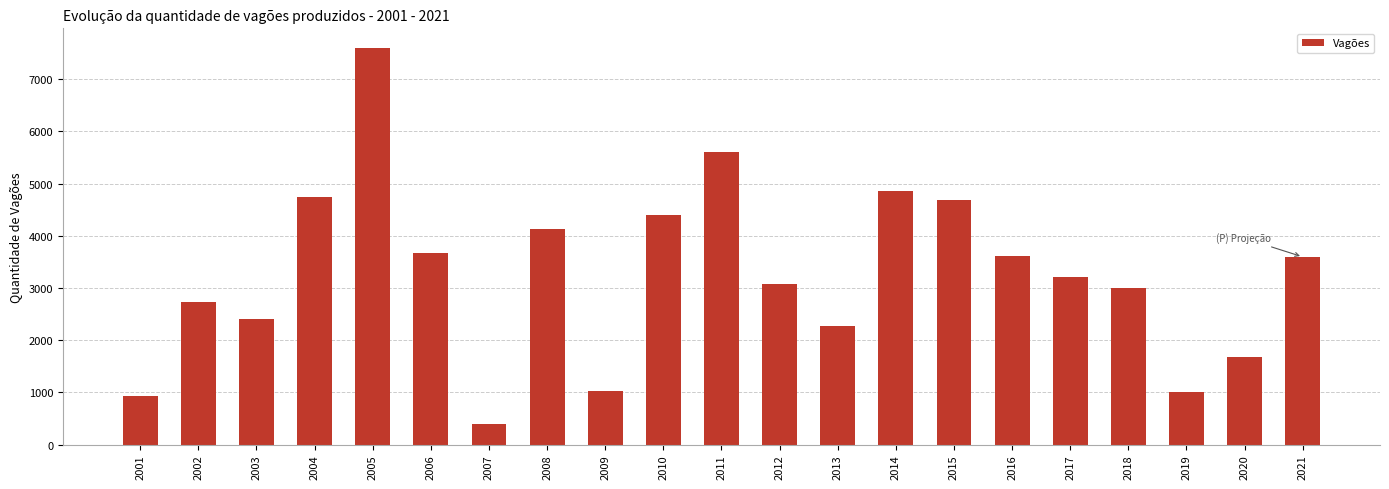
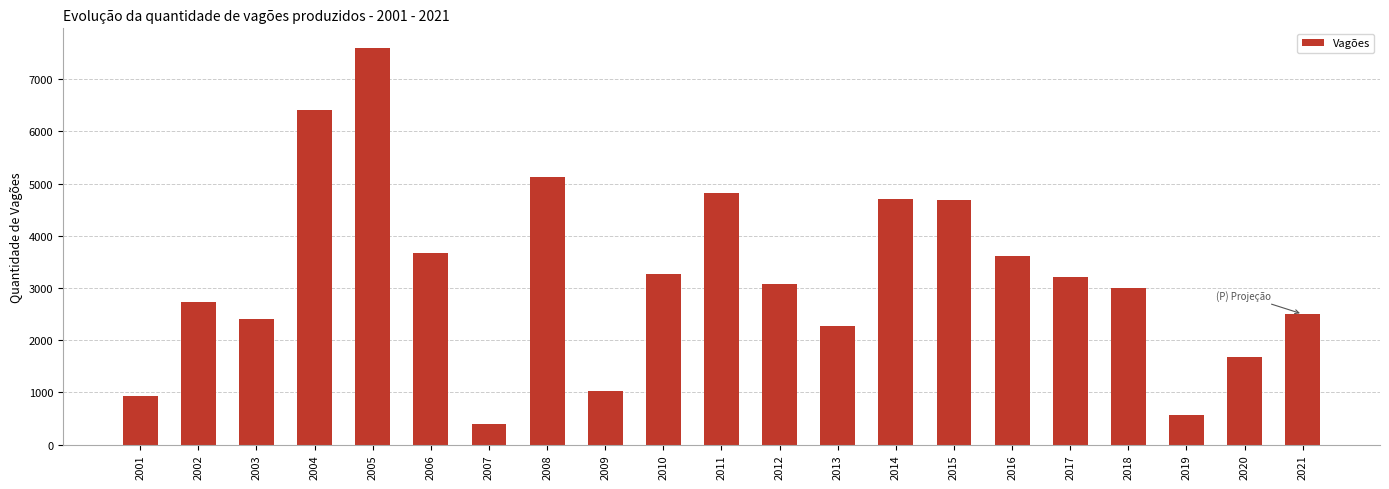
  {
    "2001": 900,
    "2002": 2700,
    "2003": 2400,
-   "2004": 4700,
+   "2004": 6400,
    "2005": 7600,
    "2006": 3700,
    "2007": 400,
-   "2008": 4100,
+   "2008": 5100,
    "2009": 1000,
-   "2010": 4400,
-   "2011": 5600,
+   "2010": 3300,
+   "2011": 4800,
    "2012": 3100,
    "2013": 2300,
-   "2014": 4900,
+   "2014": 4700,
    "2015": 4700,
    "2016": 3600,
    "2017": 3200,
    "2018": 3000,
-   "2019": 1000,
+   "2019": 600,
    "2020": 1700,
-   "2021": 3600
+   "2021": 2500
  }
